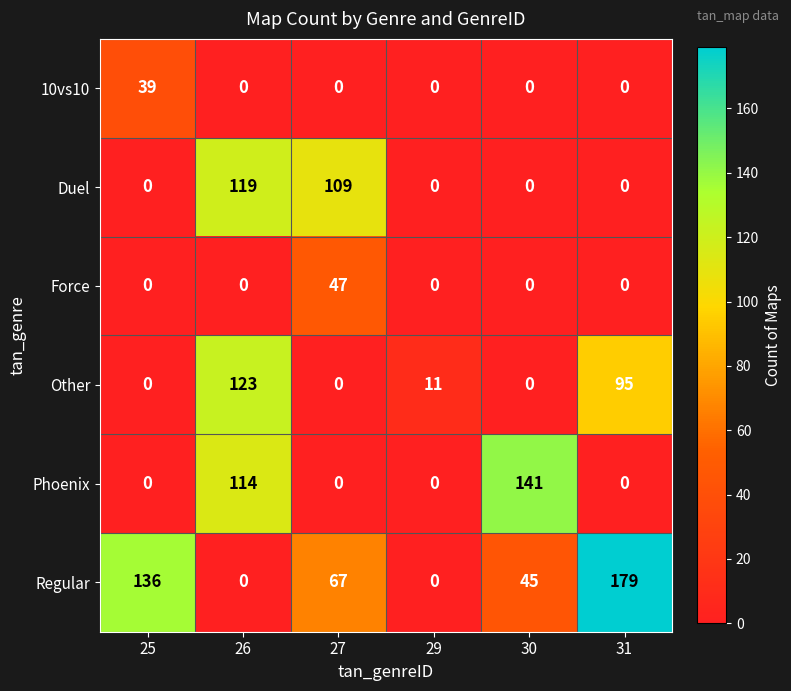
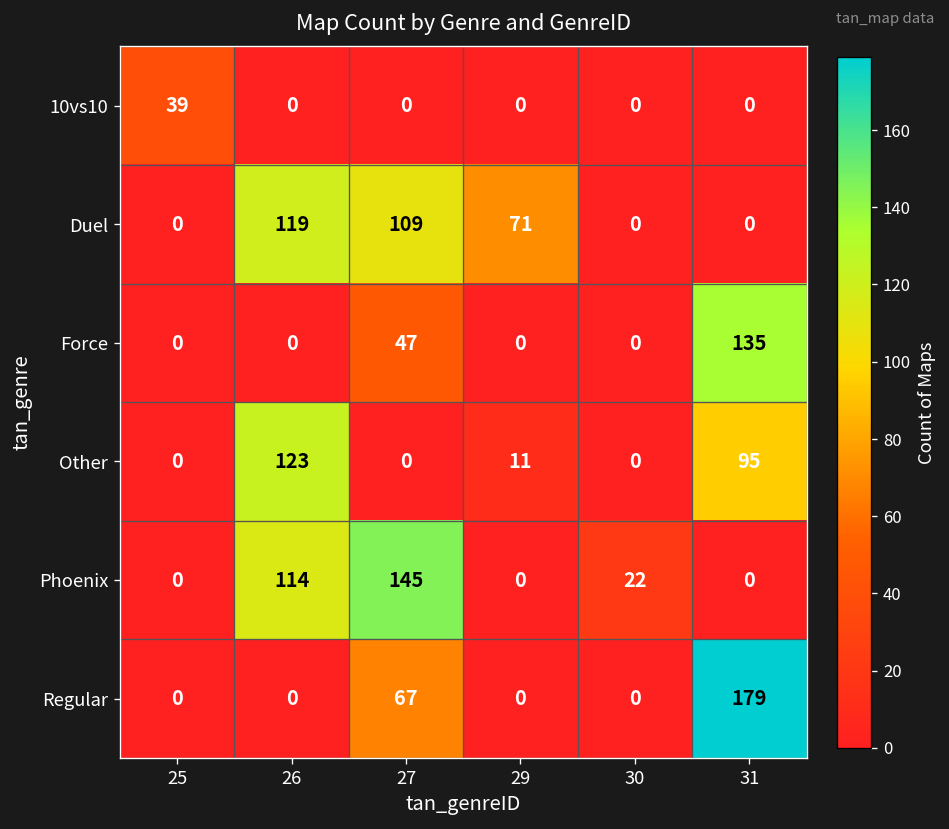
  {
    "10vs10": {
      "25": 39,
      "26": 0,
      "27": 0,
      "29": 0,
      "30": 0,
      "31": 0
    },
    "Duel": {
      "25": 0,
      "26": 119,
      "27": 109,
-     "29": 0,
+     "29": 71,
      "30": 0,
      "31": 0
    },
    "Force": {
      "25": 0,
      "26": 0,
      "27": 47,
      "29": 0,
      "30": 0,
-     "31": 0
+     "31": 135
    },
    "Other": {
      "25": 0,
      "26": 123,
      "27": 0,
      "29": 11,
      "30": 0,
      "31": 95
    },
    "Phoenix": {
      "25": 0,
      "26": 114,
-     "27": 0,
+     "27": 145,
      "29": 0,
-     "30": 141,
+     "30": 22,
      "31": 0
    },
    "Regular": {
-     "25": 136,
+     "25": 0,
      "26": 0,
      "27": 67,
      "29": 0,
-     "30": 45,
+     "30": 0,
      "31": 179
    }
  }
